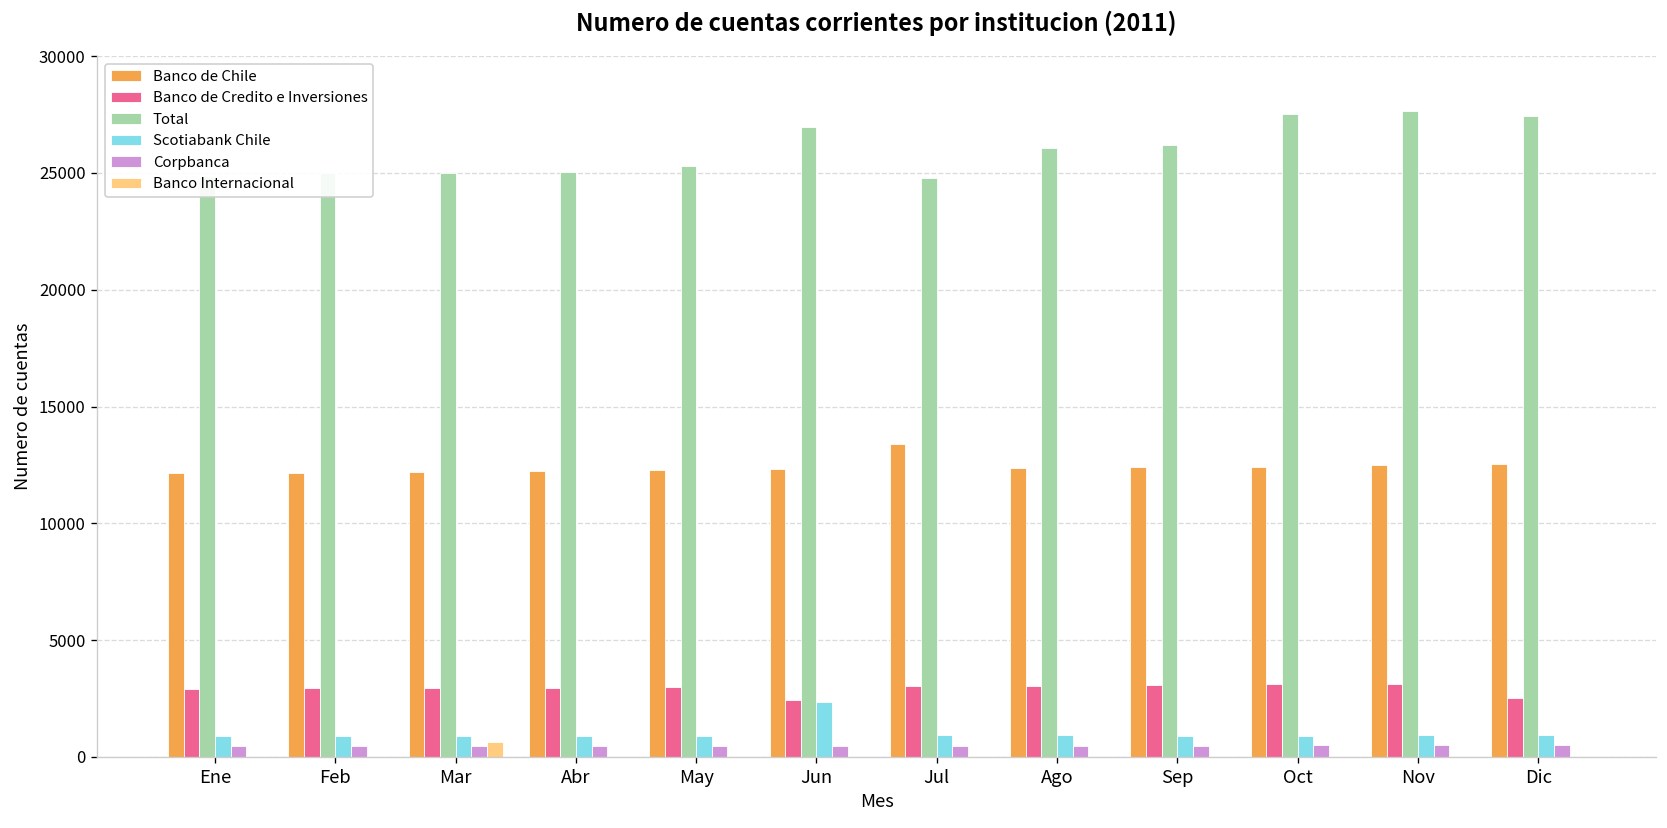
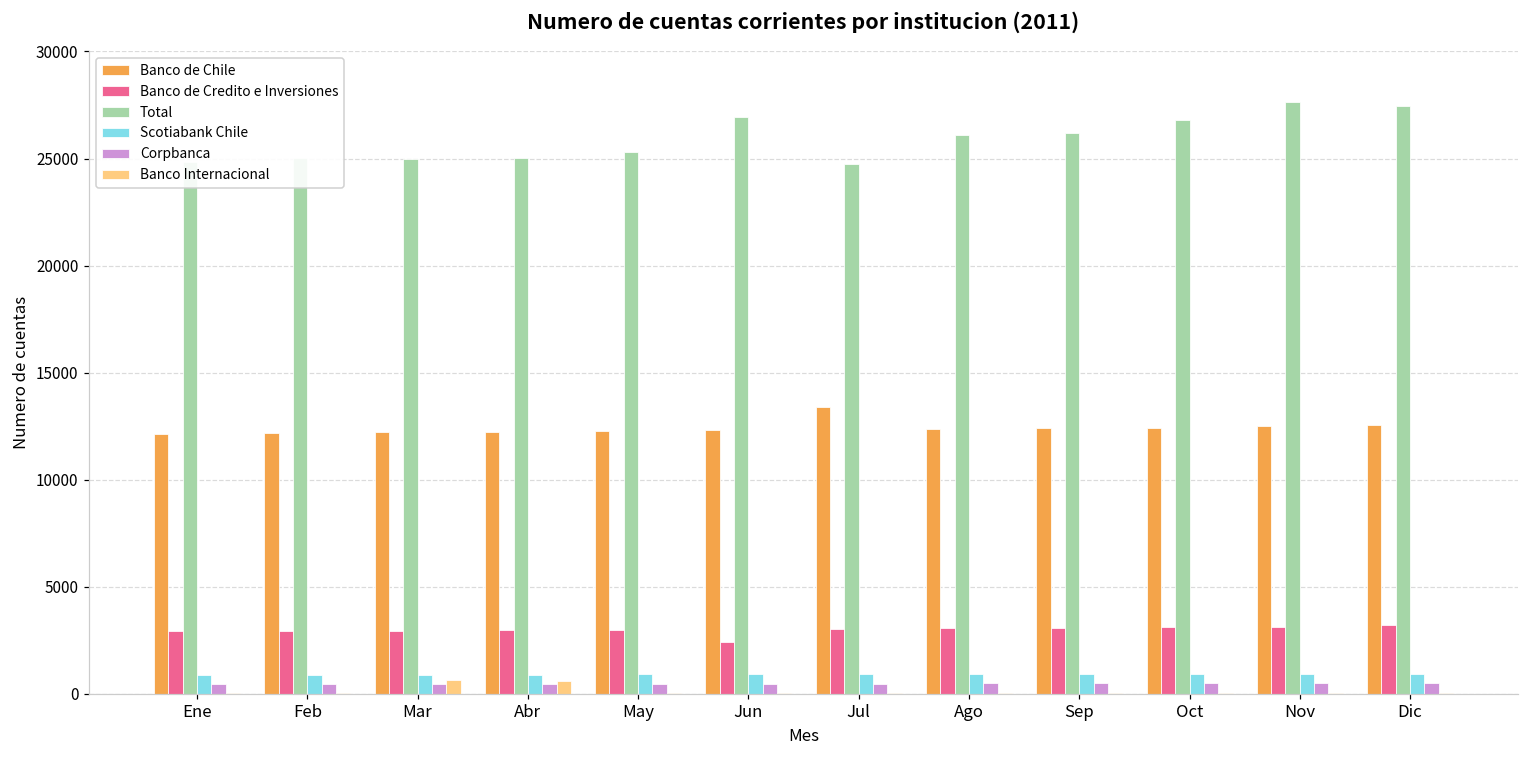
  {
    "Banco de Chile": {
      "Ene": 12100,
      "Feb": 12200,
      "Mar": 12200,
      "Abr": 12200,
      "May": 12300,
      "Jun": 12300,
      "Jul": 13400,
      "Ago": 12400,
      "Sep": 12400,
      "Oct": 12400,
      "Nov": 12500,
      "Dic": 12500
    },
    "Banco de Credito e Inversiones": {
      "Ene": 2900,
      "Feb": 2900,
      "Mar": 2900,
      "Abr": 3000,
      "May": 3000,
      "Jun": 2400,
      "Jul": 3000,
      "Ago": 3100,
      "Sep": 3100,
      "Oct": 3100,
      "Nov": 3100,
-     "Dic": 2500
+     "Dic": 3200
    },
    "Total": {
      "Mar": 25000,
      "Abr": 25000,
      "May": 25300,
      "Jun": 27000,
      "Jul": 24800,
      "Ago": 26100,
      "Sep": 26200,
-     "Oct": 27500,
+     "Oct": 26800,
      "Nov": 27700,
      "Dic": 27400
    },
    "Scotiabank Chile": {
      "Ene": 900,
      "Feb": 900,
      "Mar": 900,
      "Abr": 900,
      "May": 900,
-     "Jun": 2300,
+     "Jun": 900,
      "Jul": 900,
      "Ago": 900,
      "Sep": 900,
      "Oct": 900,
      "Nov": 900,
      "Dic": 900
    },
    "Corpbanca": {
      "Ene": 500,
      "Feb": 500,
      "Mar": 500,
      "Abr": 500,
      "May": 500,
      "Jun": 500,
      "Jul": 500,
      "Ago": 500,
      "Sep": 500,
      "Oct": 500,
      "Nov": 500,
      "Dic": 500
    },
    "Banco Internacional": {
      "Mar": 600,
-     "Abr": 0
+     "Abr": 600
    }
  }
